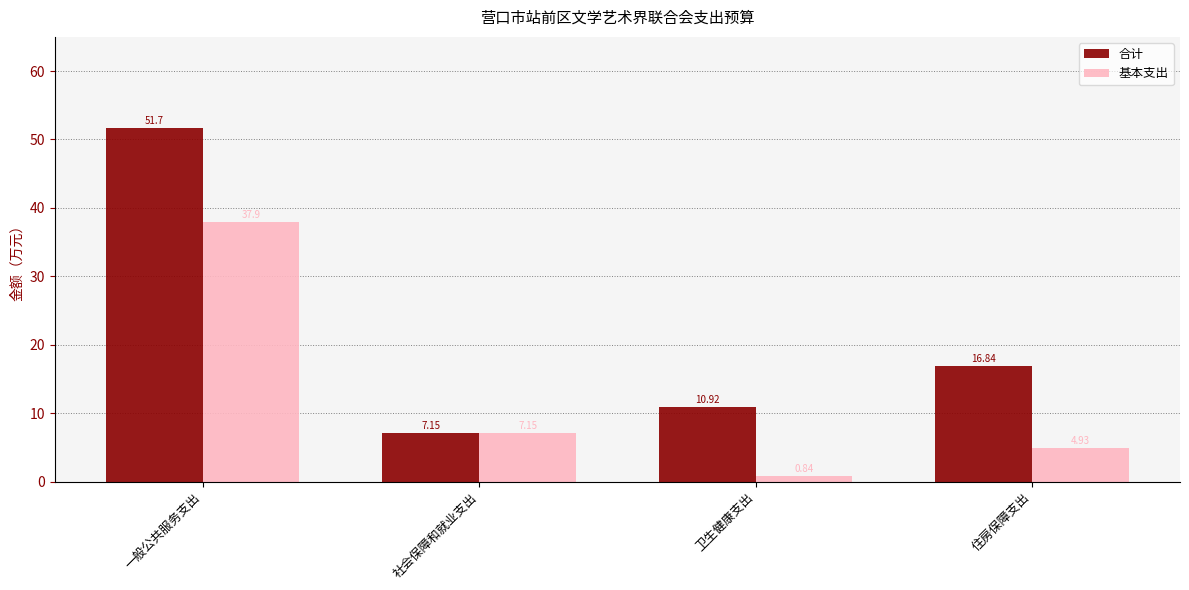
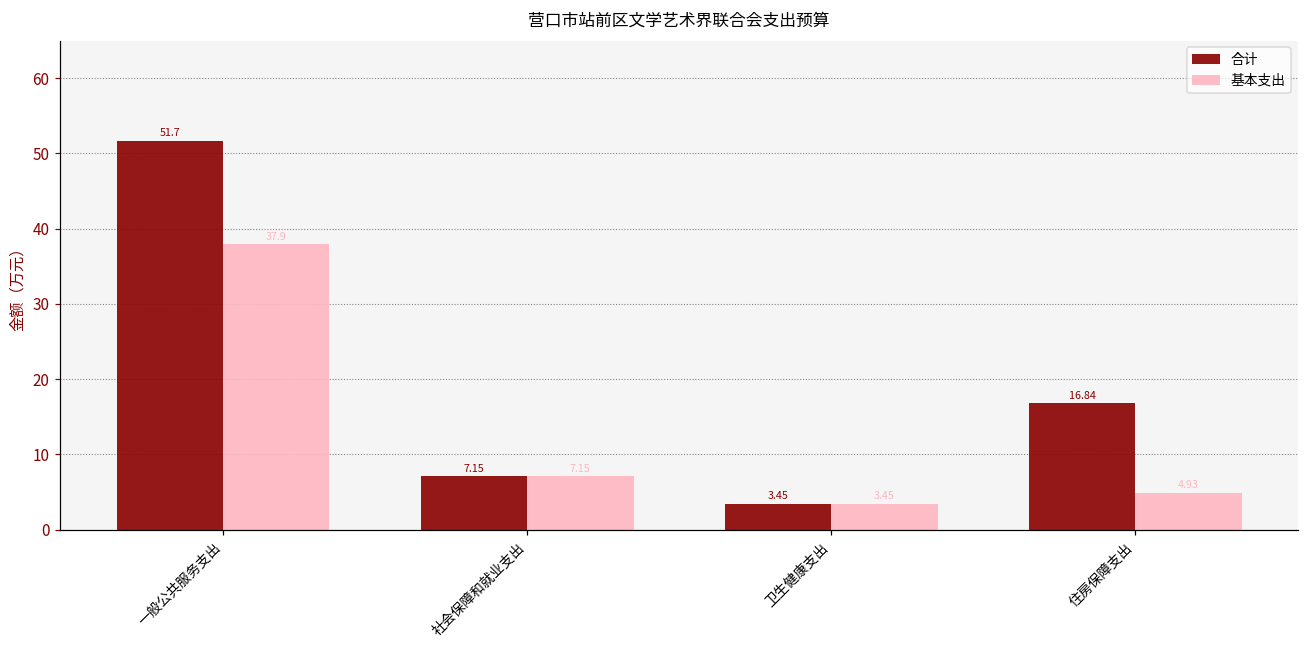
  {
    "合计": {
      "一般公共服务支出": 51.7,
      "社会保障和就业支出": 7.15,
-     "卫生健康支出": 10.92,
+     "卫生健康支出": 3.45,
      "住房保障支出": 16.84
    },
    "基本支出": {
      "一般公共服务支出": 37.9,
      "社会保障和就业支出": 7.15,
-     "卫生健康支出": 0.84,
+     "卫生健康支出": 3.45,
      "住房保障支出": 4.93
    }
  }
